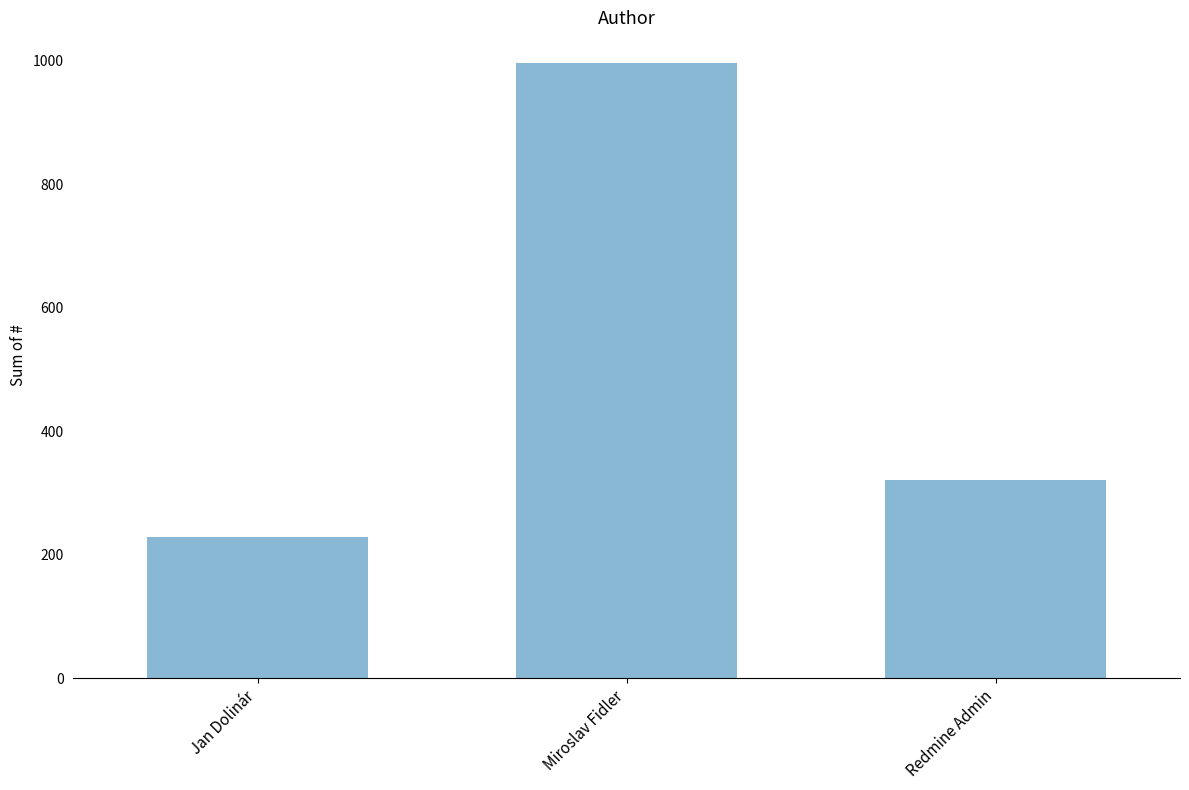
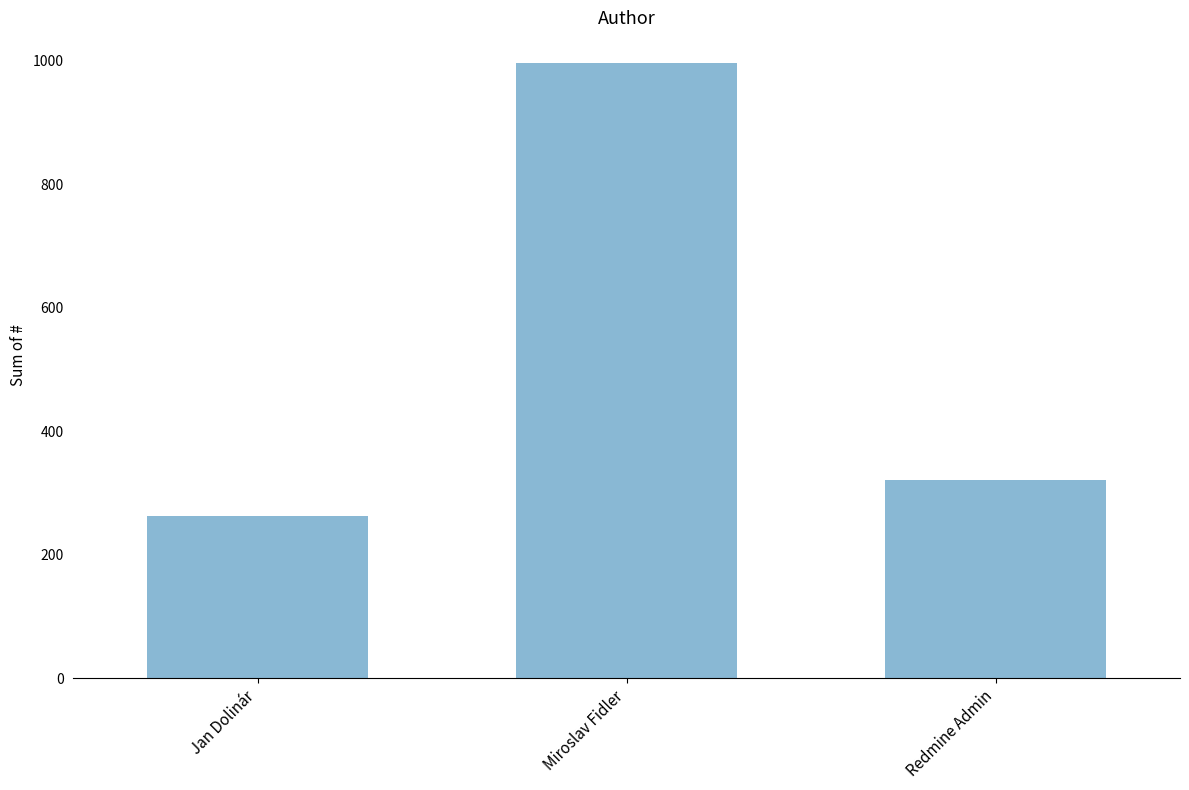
  {
-   "Jan Dolinár": 230,
+   "Jan Dolinár": 260,
    "Miroslav Fidler": 1000,
    "Redmine Admin": 320
  }
